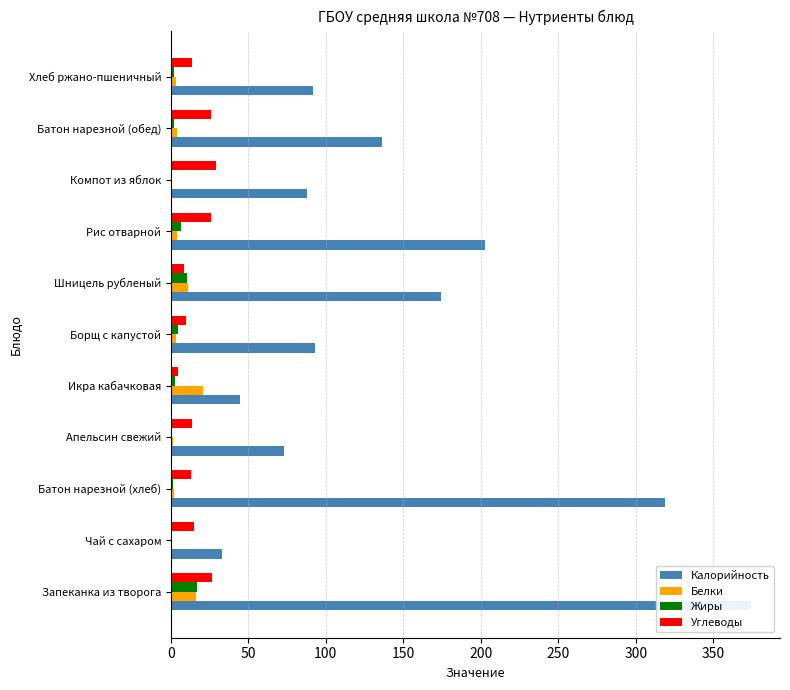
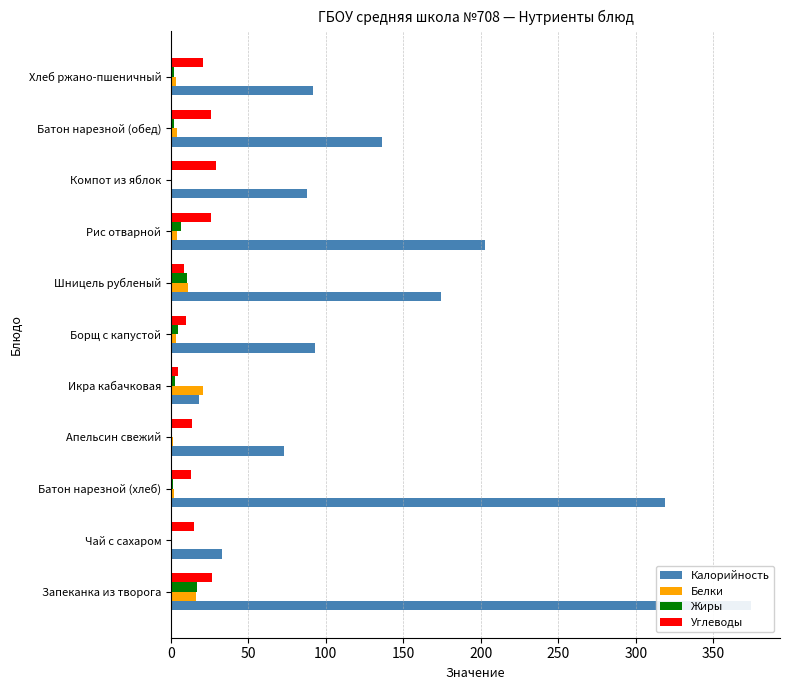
  {
    "Калорийность": {
      "Хлеб ржано-пшеничный": 92,
      "Батон нарезной (обед)": 136,
      "Компот из яблок": 88,
      "Рис отварной": 203,
      "Шницель рубленый": 175,
      "Борщ с капустой": 93,
-     "Икра кабачковая": 44,
+     "Икра кабачковая": 18,
      "Апельсин свежий": 73,
      "Батон нарезной (хлеб)": 319,
      "Чай с сахаром": 33
    },
    "Белки": {
      "Хлеб ржано-пшеничный": 3,
      "Батон нарезной (обед)": 4,
      "Рис отварной": 4,
      "Шницель рубленый": 11,
      "Борщ с капустой": 3,
      "Икра кабачковая": 21,
      "Батон нарезной (хлеб)": 2,
      "Запеканка из творога": 16
    },
    "Жиры": {
      "Хлеб ржано-пшеничный": 2,
      "Батон нарезной (обед)": 2,
      "Рис отварной": 6,
      "Шницель рубленый": 11,
      "Борщ с капустой": 5,
      "Икра кабачковая": 2,
      "Запеканка из творога": 17
    },
    "Углеводы": {
-     "Хлеб ржано-пшеничный": 13,
+     "Хлеб ржано-пшеничный": 20,
      "Батон нарезной (обед)": 26,
      "Компот из яблок": 29,
      "Рис отварной": 26,
      "Шницель рубленый": 8,
      "Борщ с капустой": 10,
      "Икра кабачковая": 5,
      "Апельсин свежий": 14,
      "Батон нарезной (хлеб)": 13,
      "Чай с сахаром": 15,
      "Запеканка из творога": 27
    }
  }
